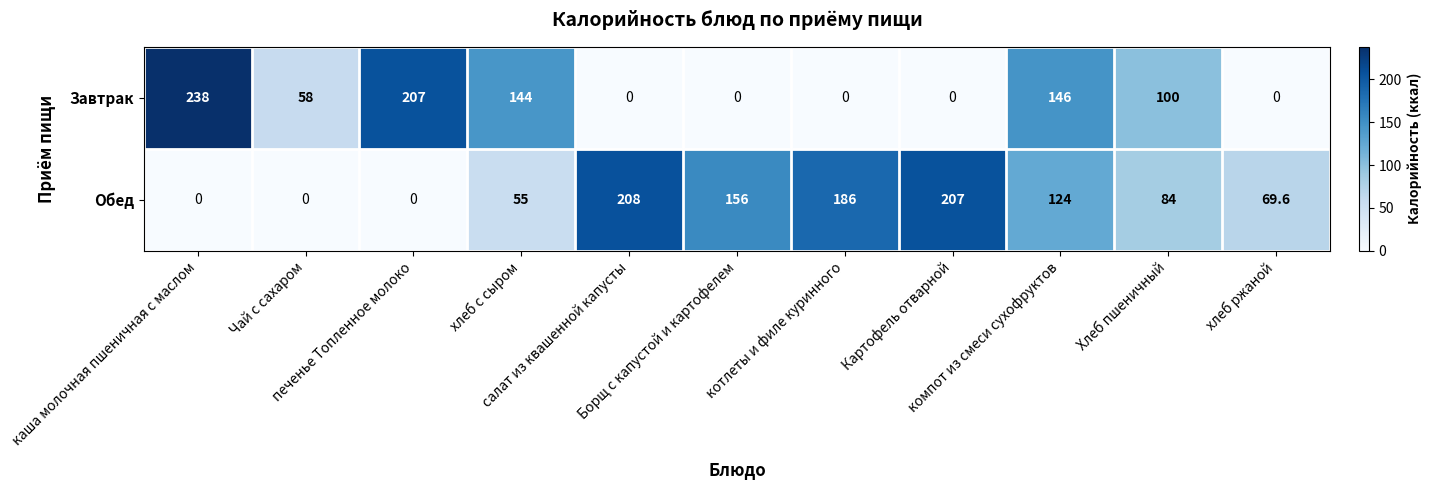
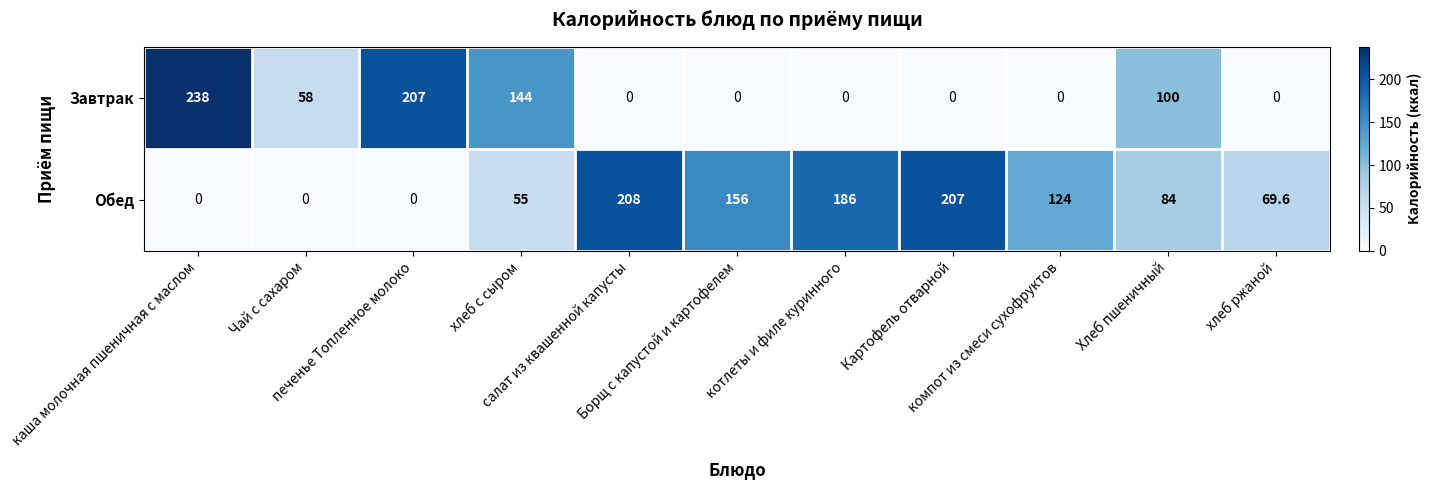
  {
    "Завтрак": {
      "каша молочная пшеничная с маслом": 238,
      "Чай с сахаром": 58,
      "печенье Топленное молоко": 207,
      "хлеб с сыром": 144,
      "салат из квашенной капусты": 0,
      "Борщ с капустой и картофелем": 0,
      "котлеты и филе куринного": 0,
      "Картофель отварной": 0,
-     "компот из смеси сухофруктов": 146,
+     "компот из смеси сухофруктов": 0,
      "Хлеб пшеничный": 100,
      "хлеб ржаной": 0
    },
    "Обед": {
      "каша молочная пшеничная с маслом": 0,
      "Чай с сахаром": 0,
      "печенье Топленное молоко": 0,
      "хлеб с сыром": 55,
      "салат из квашенной капусты": 208,
      "Борщ с капустой и картофелем": 156,
      "котлеты и филе куринного": 186,
      "Картофель отварной": 207,
      "компот из смеси сухофруктов": 124,
      "Хлеб пшеничный": 84,
      "хлеб ржаной": 69.6
    }
  }
